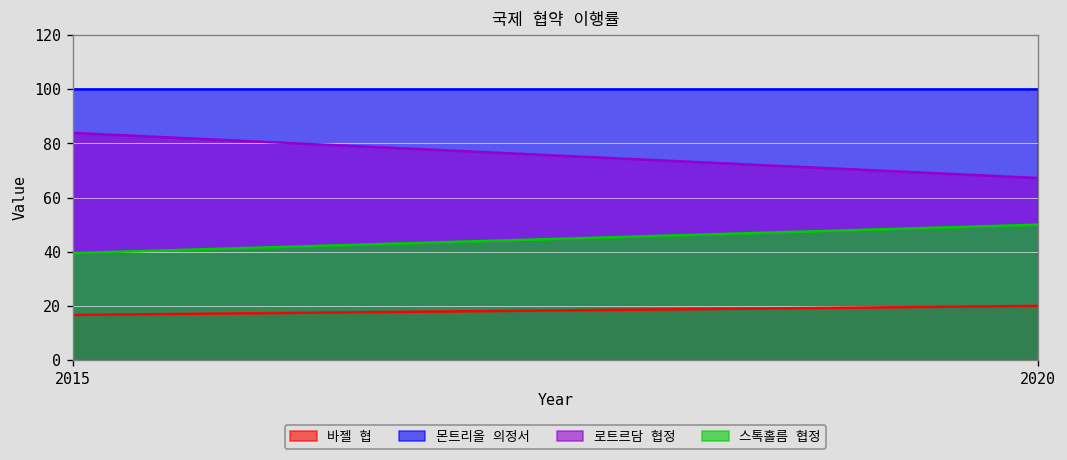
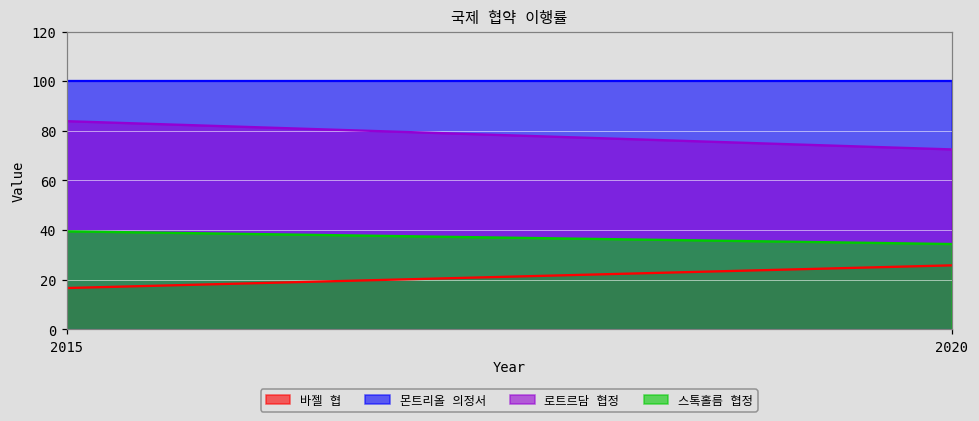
  {
    "바젤 협": {
      "2015": 17,
-     "2020": 20
+     "2020": 26
    },
    "몬트리올 의정서": {
      "2015": 100,
      "2020": 100
    },
    "로트르담 협정": {
      "2015": 84,
-     "2020": 67
+     "2020": 73
    },
    "스톡홀름 협정": {
      "2015": 40,
-     "2020": 50
+     "2020": 34
    }
  }
